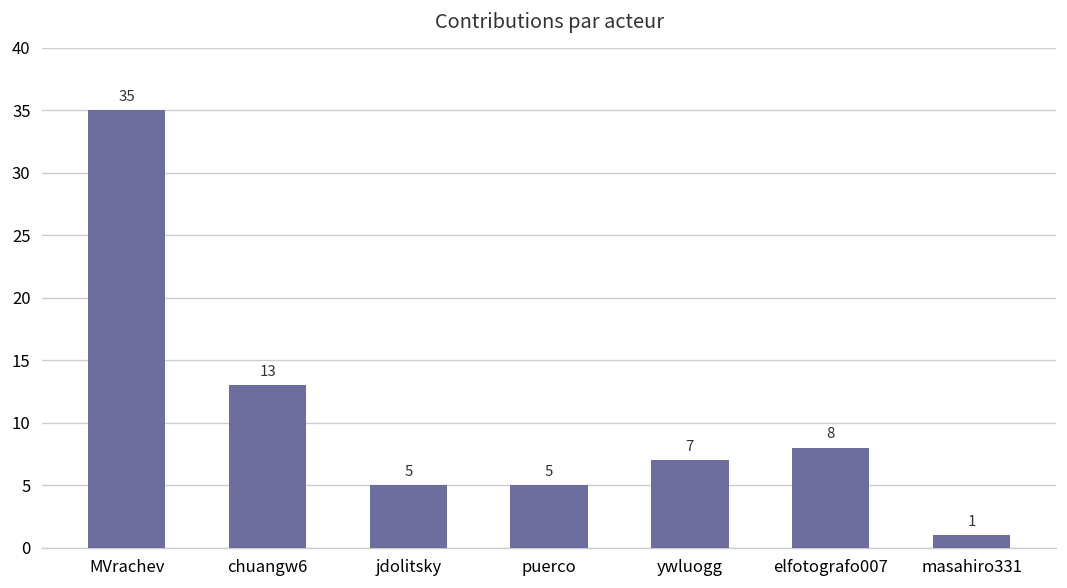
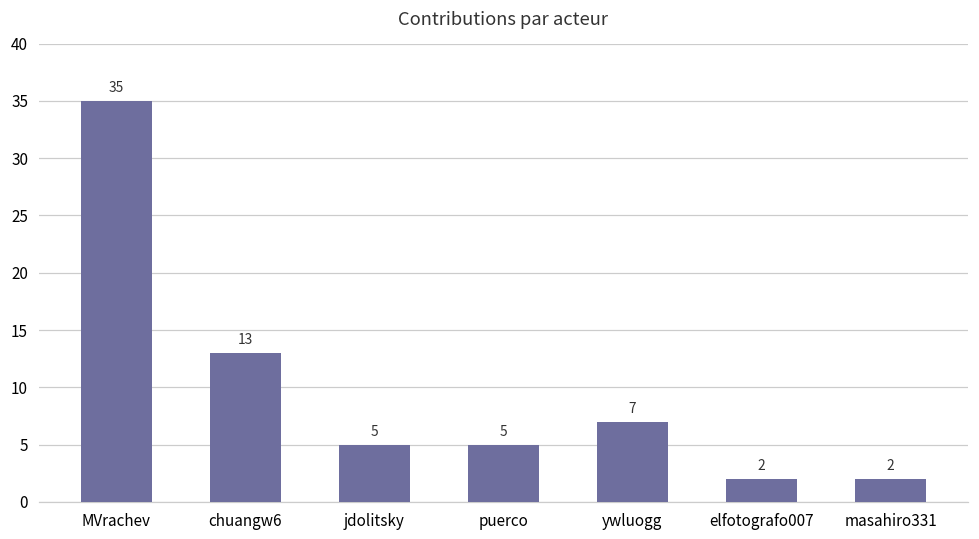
  {
    "MVrachev": 35,
    "chuangw6": 13,
    "jdolitsky": 5,
    "puerco": 5,
    "ywluogg": 7,
-   "elfotografo007": 8,
-   "masahiro331": 1
+   "elfotografo007": 2,
+   "masahiro331": 2
  }
